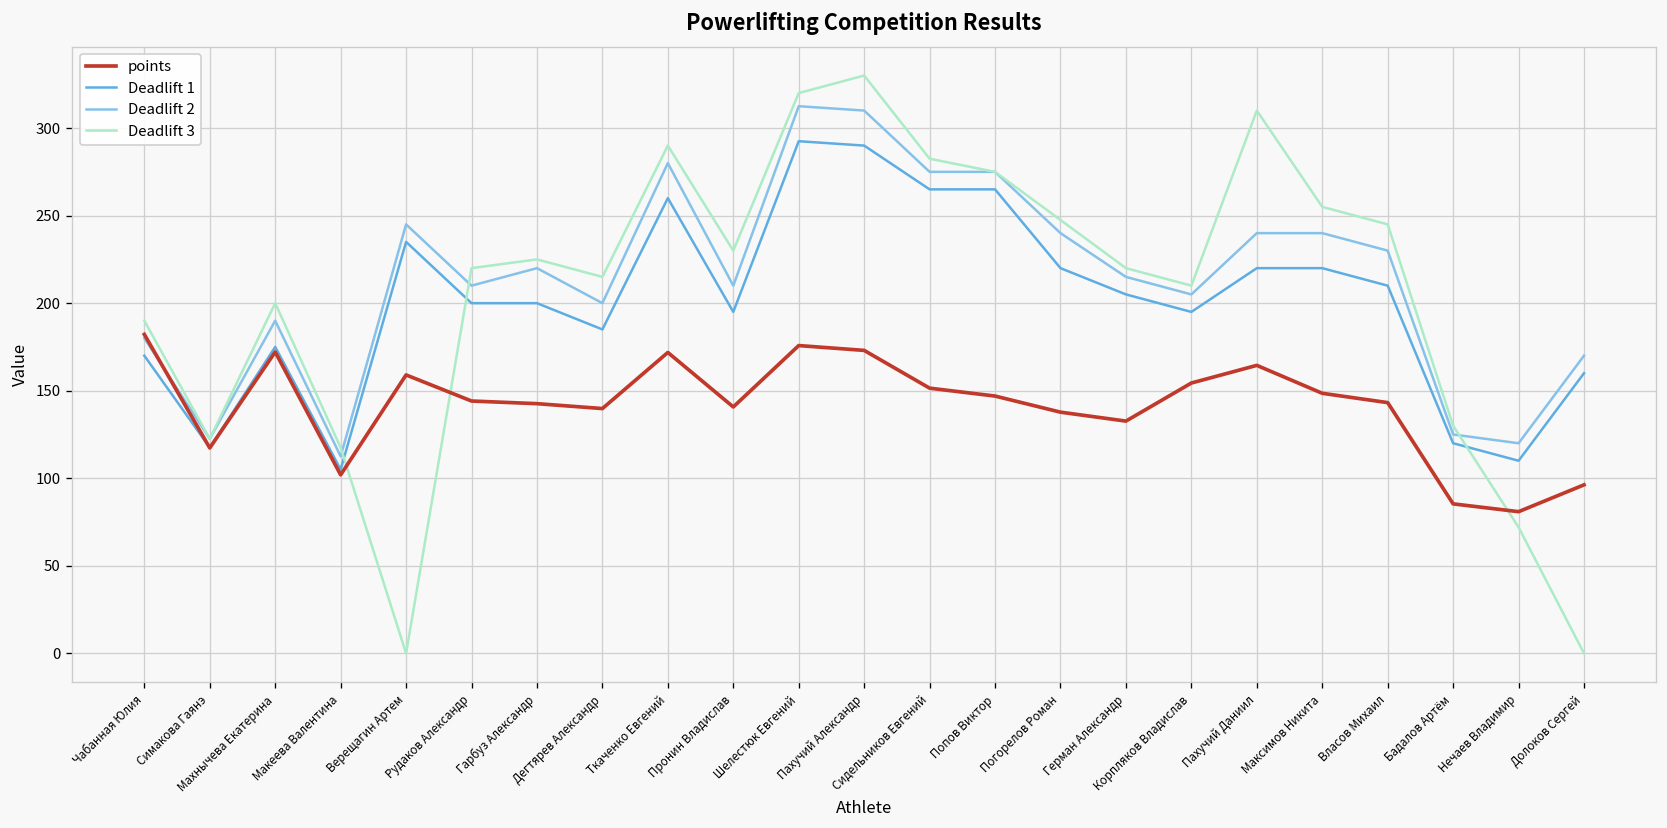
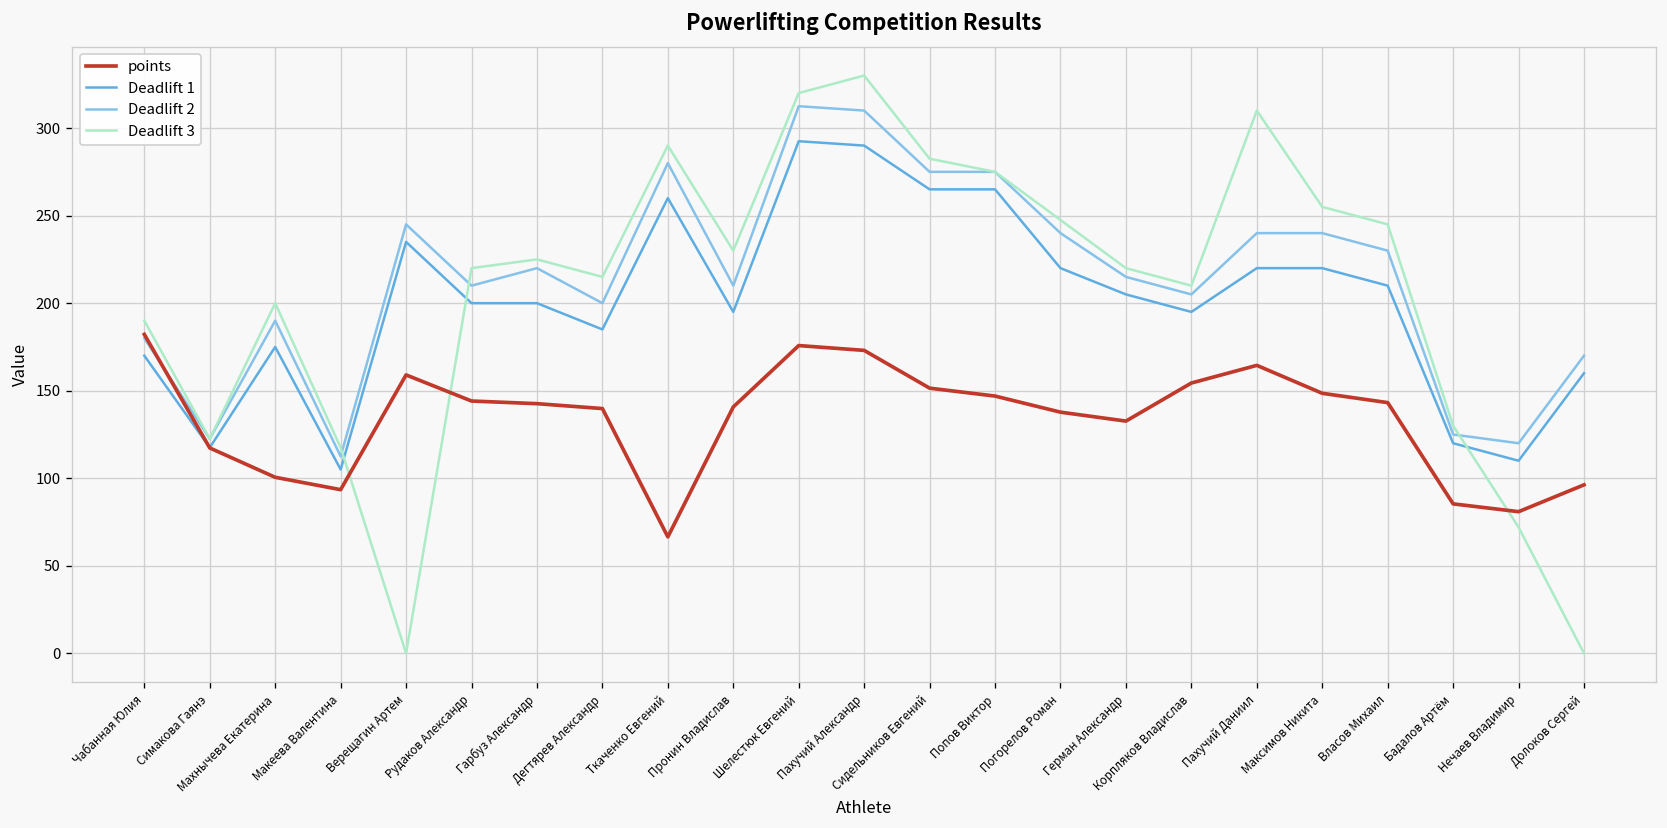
  {
    "points": {
      "Чабанная Юлия": 182,
-     "Махнычева Екатерина": 172,
-     "Макеева Валентина": 102,
+     "Махнычева Екатерина": 101,
+     "Макеева Валентина": 93,
      "Верещагин Артем": 159,
      "Рудаков Александр": 144,
      "Гарбуз Александр": 143,
      "Дегтярев Александр": 140,
-     "Ткаченко Евгений": 172,
+     "Ткаченко Евгений": 67,
      "Пронин Владислав": 141,
      "Шелестюк Евгений": 176,
      "Пахучий Александр": 173,
      "Сидельников Евгений": 151,
      "Попов Виктор": 147,
      "Погорелов Роман": 138,
      "Герман Александр": 133,
      "Корпляков Владислав": 154,
      "Пахучий Даниил": 164,
      "Максимов Никита": 149,
      "Власов Михаил": 143,
      "Бадалов Артём": 85,
      "Нечаев Владимир": 81,
      "Долоков Сергей": 96
    },
    "Deadlift 3": {
      "Чабанная Юлия": 190,
      "Махнычева Екатерина": 200,
      "Макеева Валентина": 118,
      "Верещагин Артем": 0,
      "Рудаков Александр": 220,
      "Гарбуз Александр": 225,
      "Дегтярев Александр": 215,
      "Ткаченко Евгений": 290,
      "Пронин Владислав": 230,
      "Шелестюк Евгений": 320,
      "Пахучий Александр": 330,
      "Сидельников Евгений": 283,
      "Погорелов Роман": 248,
      "Герман Александр": 220,
      "Корпляков Владислав": 210,
      "Пахучий Даниил": 310,
      "Максимов Никита": 255,
      "Власов Михаил": 245,
      "Бадалов Артём": 130,
      "Нечаев Владимир": 72,
      "Долоков Сергей": 0
    }
  }
